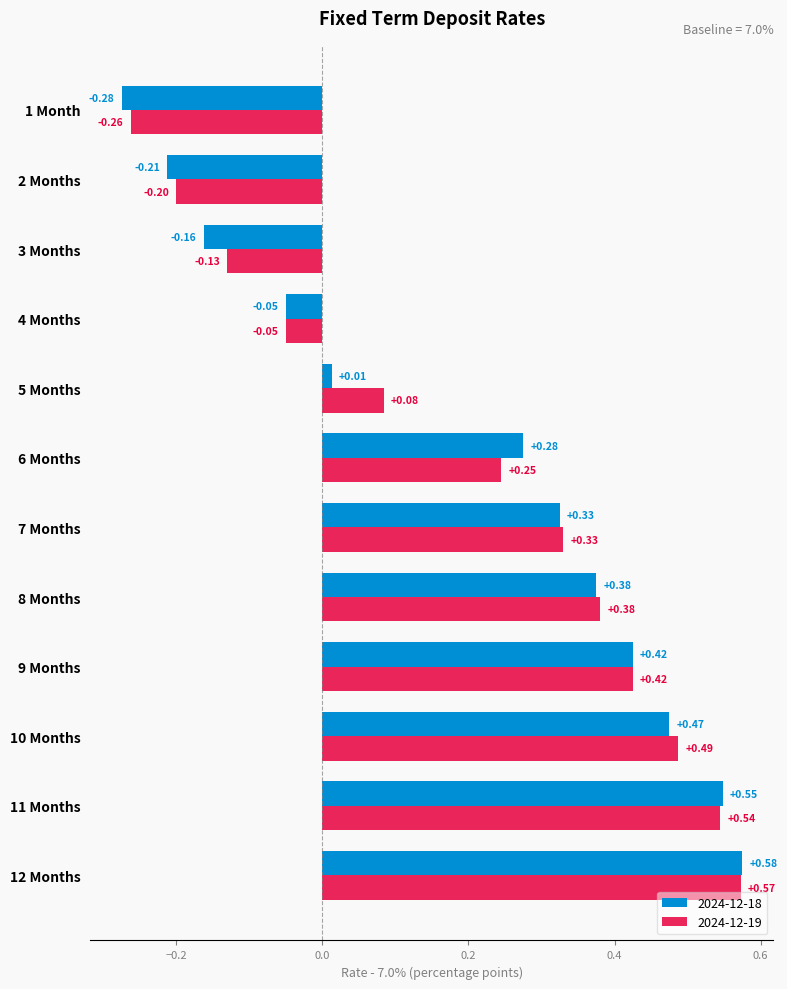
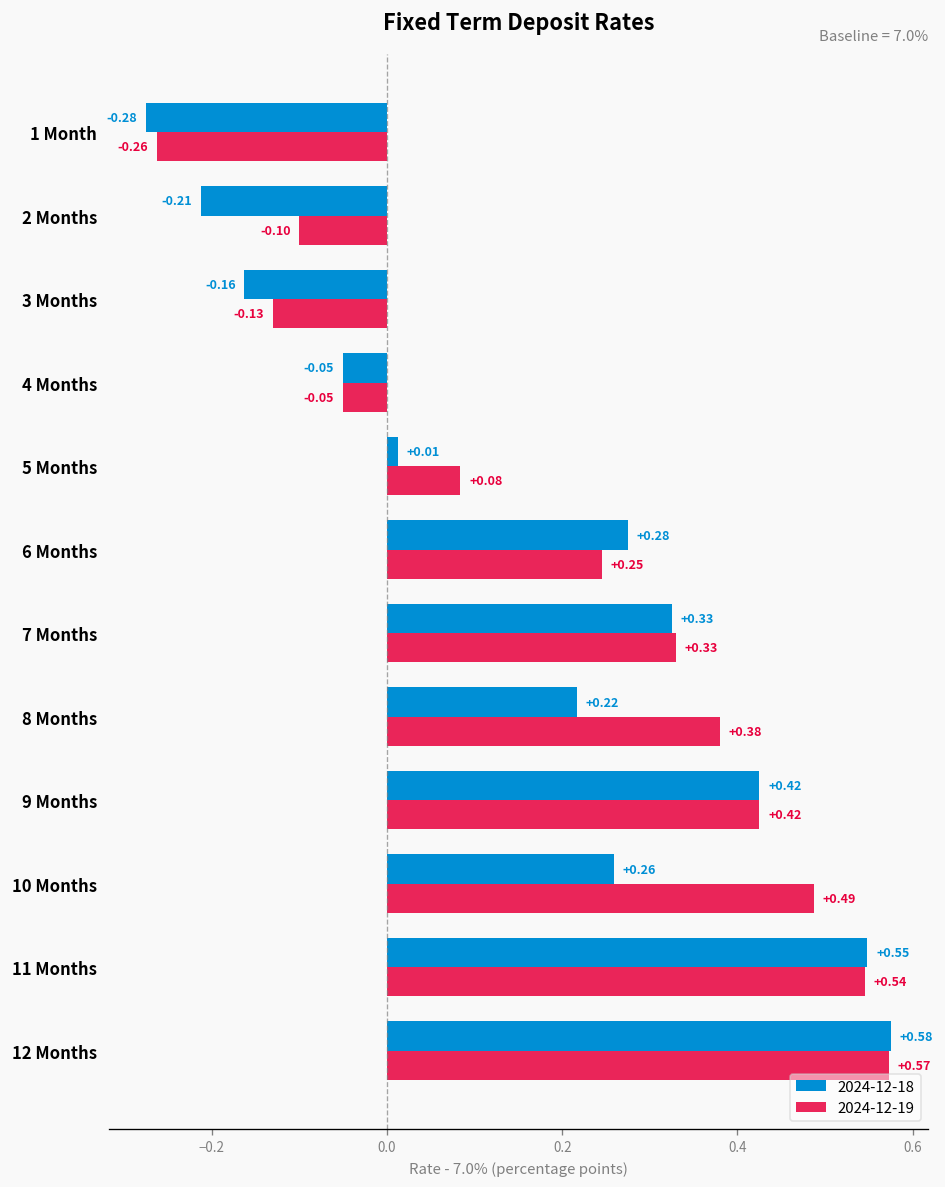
  {
    "2024-12-18": {
      "1 Month": "-0.28",
      "2 Months": "-0.21",
      "3 Months": "-0.16",
      "4 Months": "-0.05",
      "5 Months": "+0.01",
      "6 Months": "+0.28",
      "7 Months": "+0.33",
-     "8 Months": "+0.38",
+     "8 Months": "+0.22",
      "9 Months": "+0.42",
-     "10 Months": "+0.47",
+     "10 Months": "+0.26",
      "11 Months": "+0.55",
      "12 Months": "+0.58"
    },
    "2024-12-19": {
      "1 Month": "-0.26",
-     "2 Months": "-0.20",
+     "2 Months": "-0.10",
      "3 Months": "-0.13",
      "4 Months": "-0.05",
      "5 Months": "+0.08",
      "6 Months": "+0.25",
      "7 Months": "+0.33",
      "8 Months": "+0.38",
      "9 Months": "+0.42",
      "10 Months": "+0.49",
      "11 Months": "+0.54"
    }
  }
